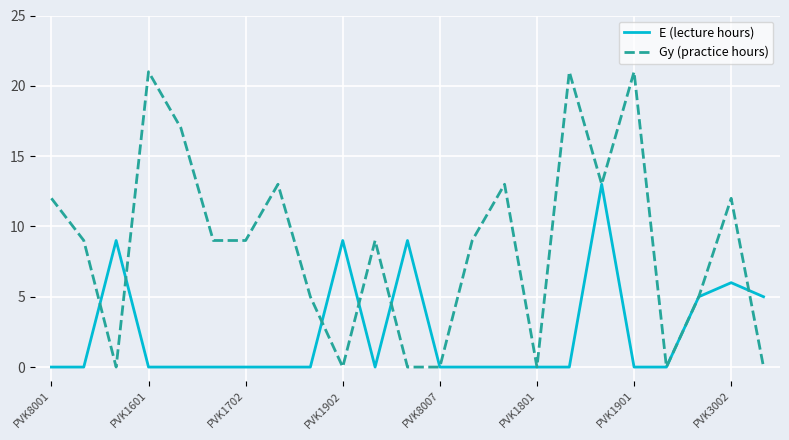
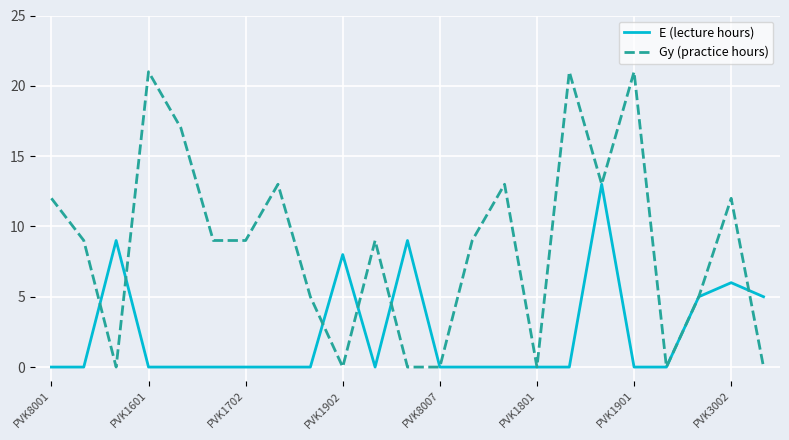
  {
    "E (lecture hours)": {
      "PVK8001": 0,
      "PVK1601": 0,
      "PVK1702": 0,
-     "PVK1902": 9,
+     "PVK1902": 8,
      "PVK1901": 0,
      "PVK3002": 6
    },
    "Gy (practice hours)": {
      "PVK8001": 12,
      "PVK1601": 21,
      "PVK1702": 9,
      "PVK1902": 0,
      "PVK1901": 21,
      "PVK3002": 12
    }
  }
